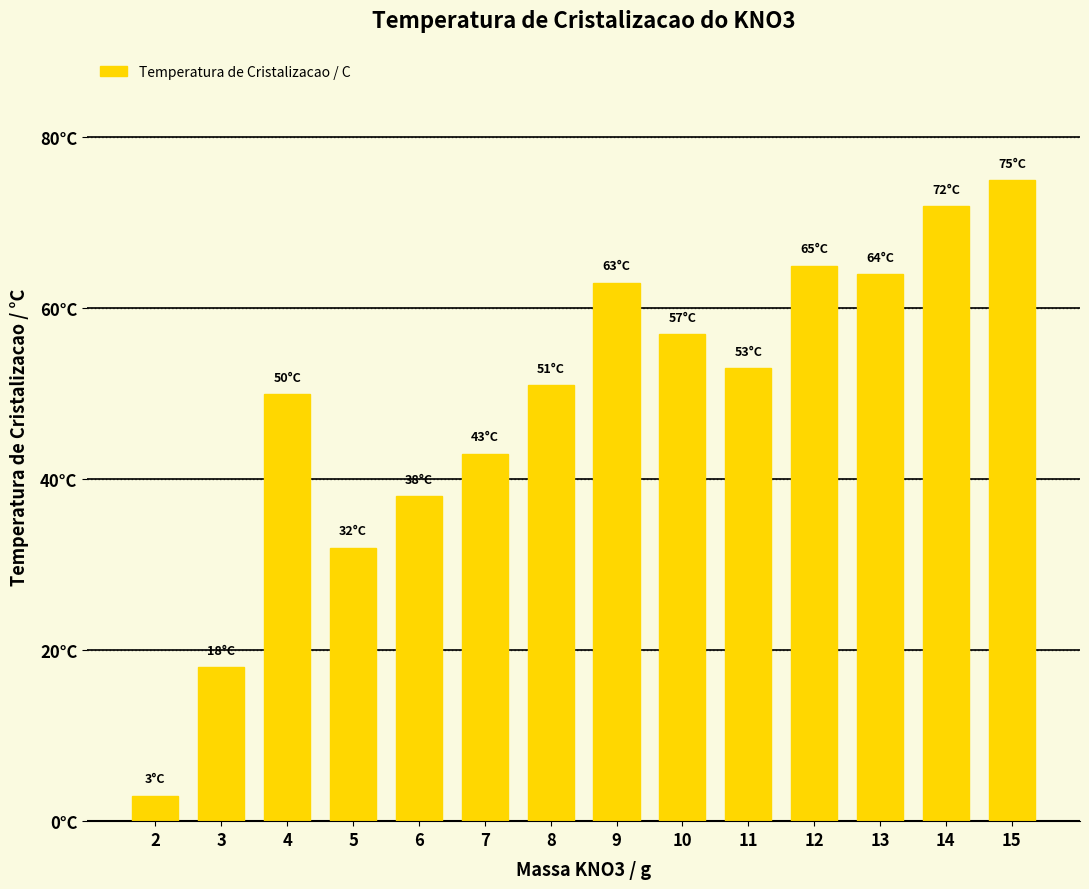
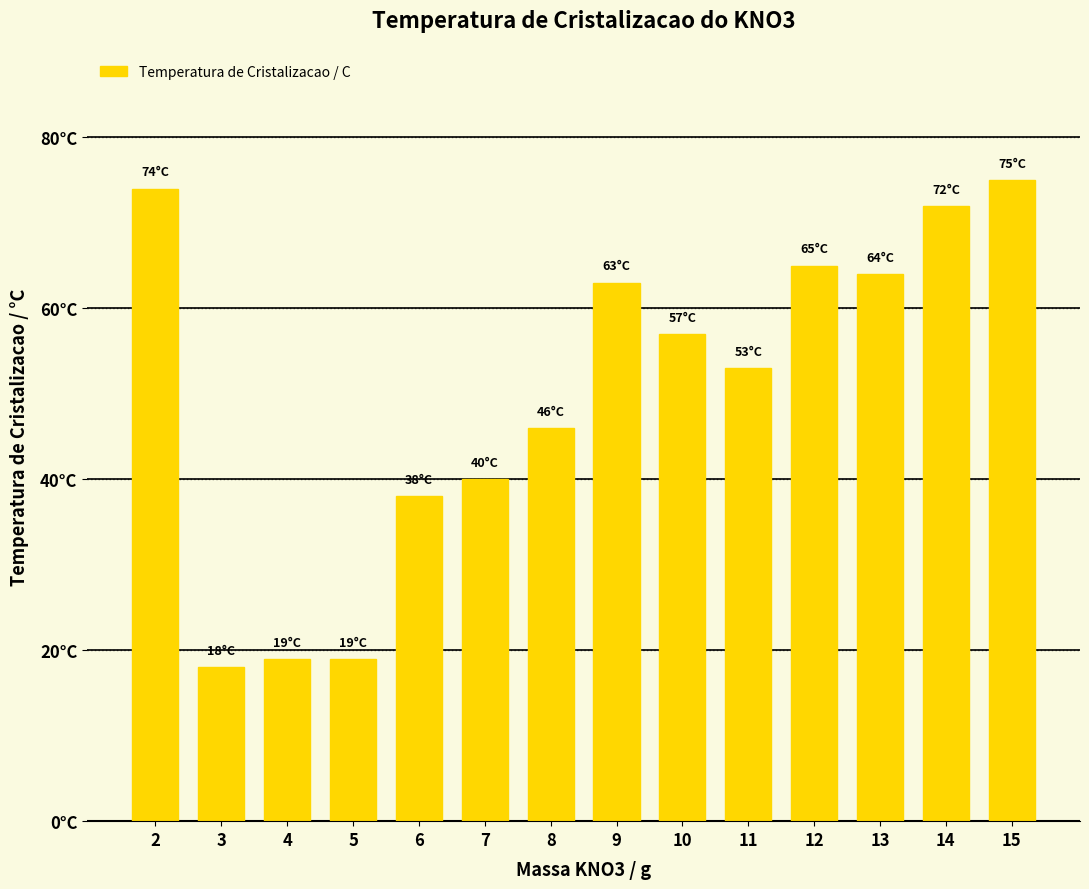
  {
-   "2": "3°C",
+   "2": "74°C",
    "3": "18°C",
-   "4": "50°C",
-   "5": "32°C",
+   "4": "19°C",
+   "5": "19°C",
    "6": "38°C",
-   "7": "43°C",
-   "8": "51°C",
+   "7": "40°C",
+   "8": "46°C",
    "9": "63°C",
    "10": "57°C",
    "11": "53°C",
    "12": "65°C",
    "13": "64°C",
    "14": "72°C",
    "15": "75°C"
  }
